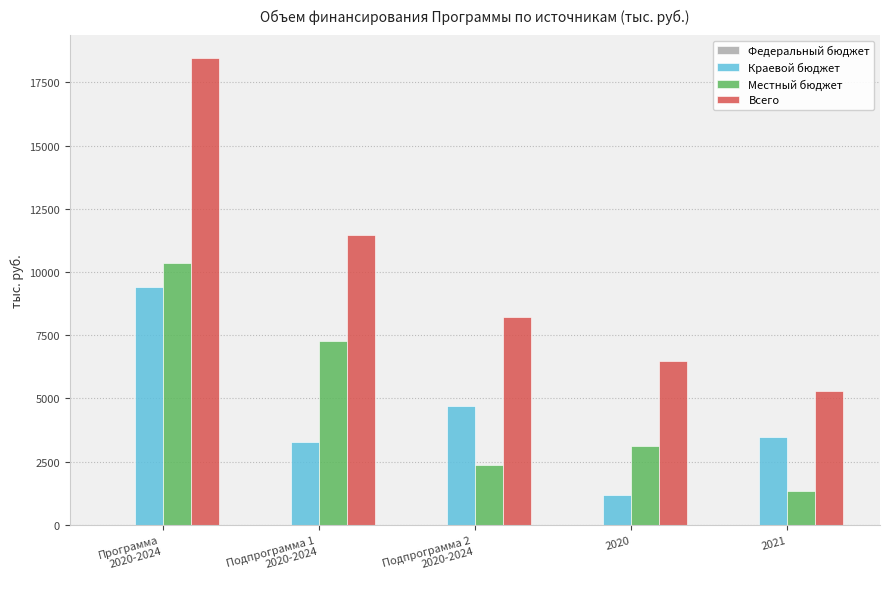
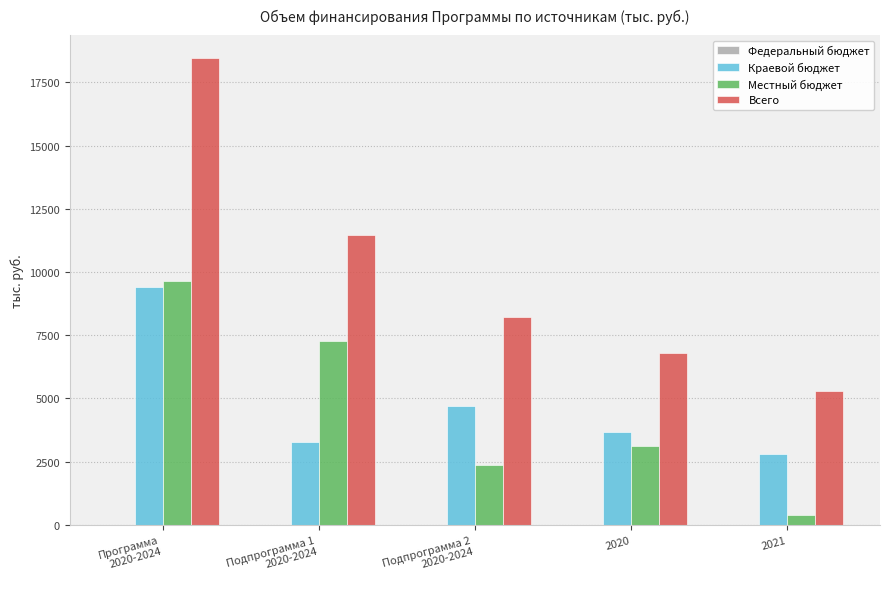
  {
    "Федеральный бюджет": {
      "Программа 2020-2024": 0,
      "Подпрограмма 1 2020-2024": 0,
      "Подпрограмма 2 2020-2024": 0,
      "2020": 0,
      "2021": 0
    },
    "Краевой бюджет": {
      "Программа 2020-2024": 9400,
      "Подпрограмма 1 2020-2024": 3300,
      "Подпрограмма 2 2020-2024": 4700,
-     "2020": 1200,
-     "2021": 3500
+     "2020": 3700,
+     "2021": 2800
    },
    "Местный бюджет": {
-     "Программа 2020-2024": 10400,
+     "Программа 2020-2024": 9700,
      "Подпрограмма 1 2020-2024": 7300,
      "Подпрограмма 2 2020-2024": 2400,
      "2020": 3100,
-     "2021": 1300
+     "2021": 400
    },
    "Всего": {
      "Программа 2020-2024": 18400,
      "Подпрограмма 1 2020-2024": 11500,
      "Подпрограмма 2 2020-2024": 8200,
-     "2020": 6500,
+     "2020": 6800,
      "2021": 5300
    }
  }
